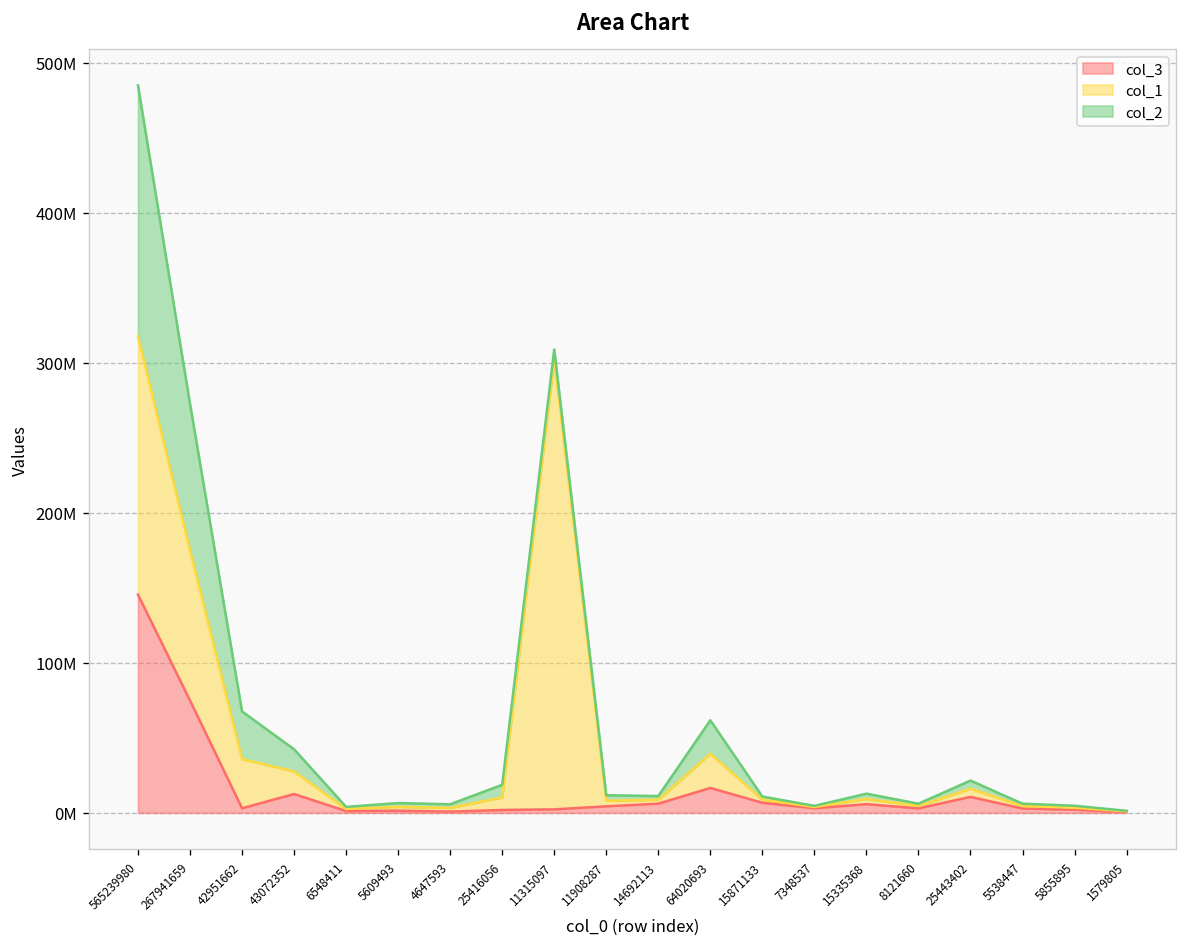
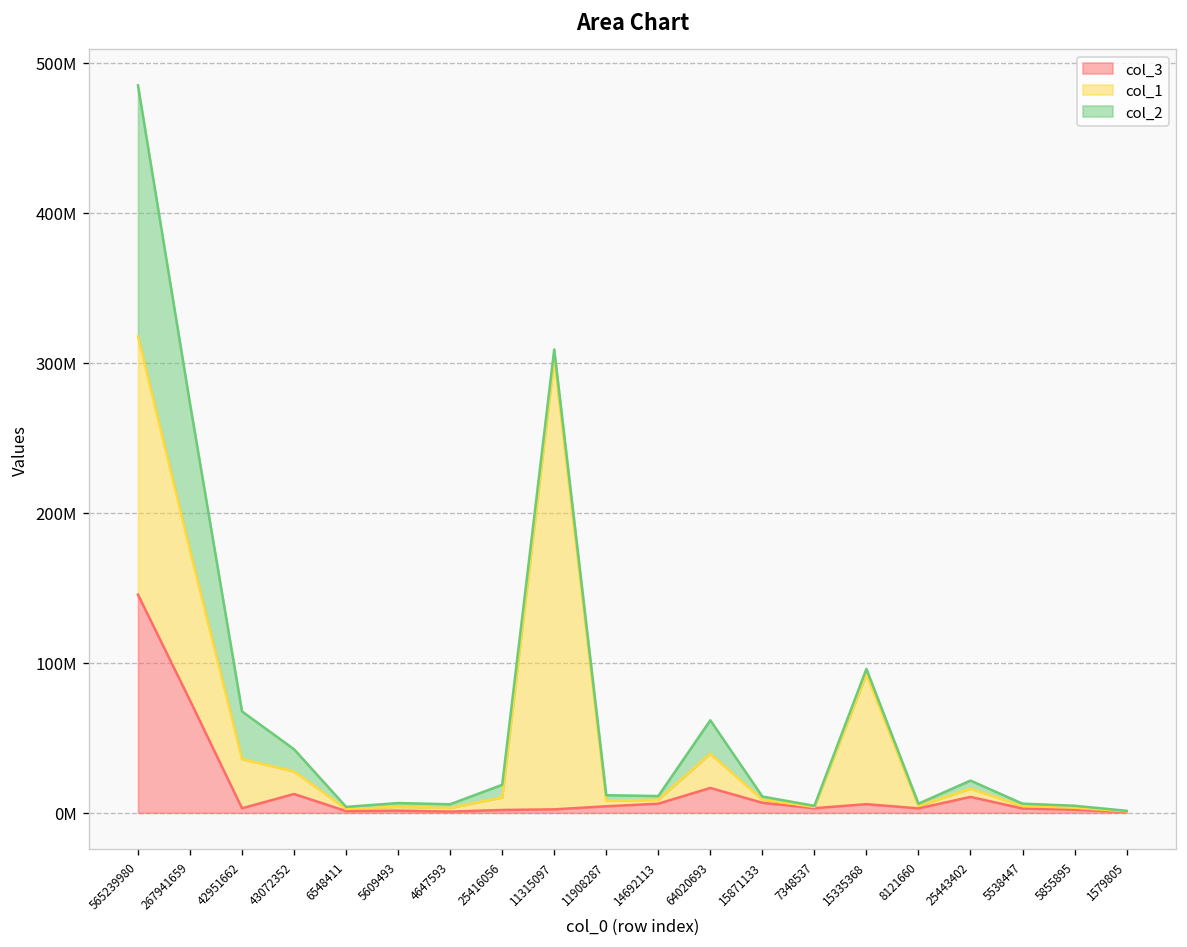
  {
    "col_3": {
      "565239980": 145000000,
      "267941659": 75000000,
      "42951662": 3000000,
      "43072352": 13000000,
      "5609493": 1000000,
      "4647593": 1000000,
      "25416056": 2000000,
      "11315097": 2000000,
      "11908287": 4000000,
      "14692113": 6000000,
      "64020693": 17000000,
      "15871133": 7000000,
      "15335368": 6000000,
      "25443402": 11000000
    },
    "col_1": {
      "565239980": 172000000,
      "267941659": 100000000,
      "42951662": 33000000,
      "43072352": 15000000,
      "5609493": 3000000,
      "4647593": 2000000,
      "25416056": 8000000,
      "11315097": 300000000,
      "11908287": 4000000,
      "14692113": 3000000,
      "64020693": 23000000,
-     "15335368": 4000000,
+     "15335368": 87000000,
      "25443402": 5000000
    },
    "col_2": {
      "565239980": 167000000,
      "267941659": 98000000,
      "42951662": 32000000,
      "43072352": 15000000,
      "5609493": 3000000,
      "4647593": 2000000,
      "25416056": 8000000,
      "11315097": 6000000,
      "11908287": 4000000,
      "14692113": 2000000,
      "64020693": 22000000,
      "15335368": 3000000,
      "25443402": 5000000
    }
  }
